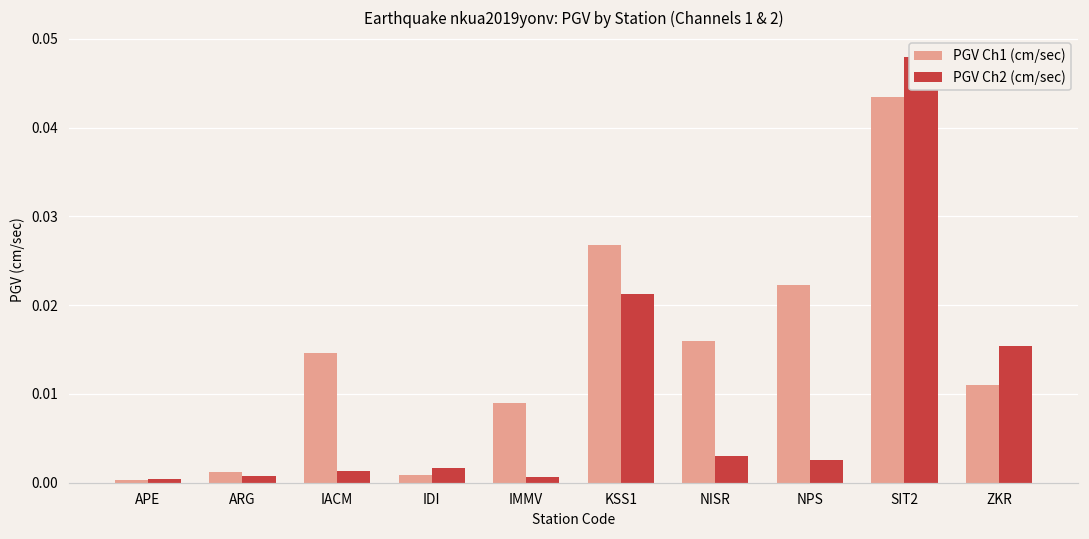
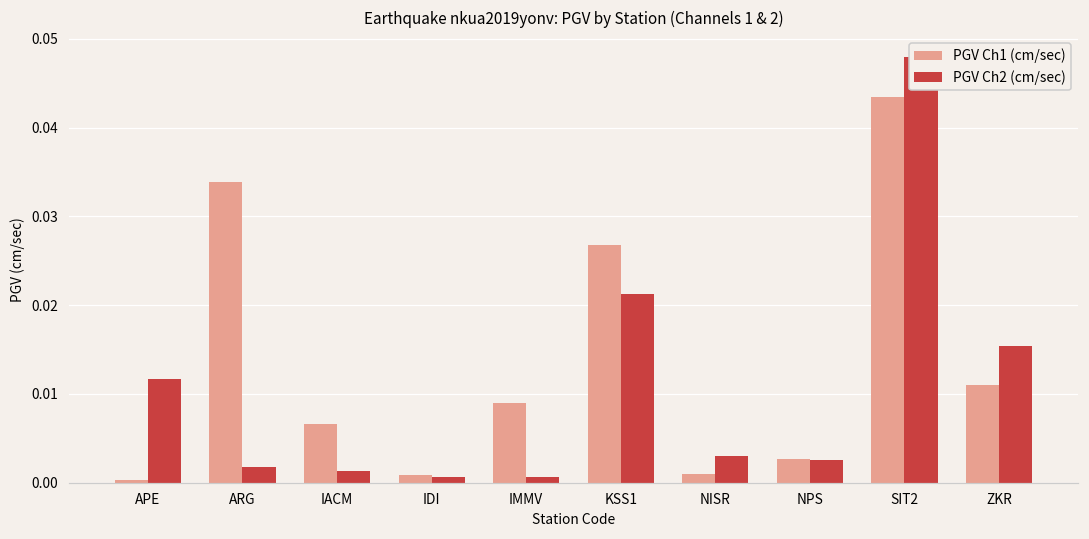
  {
    "PGV Ch1 (cm/sec)": {
-     "ARG": 0.001,
-     "IACM": 0.015,
+     "ARG": 0.034,
+     "IACM": 0.007,
      "IDI": 0.001,
      "IMMV": 0.009,
      "KSS1": 0.027,
-     "NISR": 0.016,
-     "NPS": 0.022,
+     "NISR": 0.001,
+     "NPS": 0.003,
      "SIT2": 0.043,
      "ZKR": 0.011
    },
    "PGV Ch2 (cm/sec)": {
-     "APE": 0.000,
-     "ARG": 0.001,
+     "APE": 0.012,
+     "ARG": 0.002,
      "IACM": 0.001,
-     "IDI": 0.002,
+     "IDI": 0.001,
      "IMMV": 0.001,
      "KSS1": 0.021,
      "NISR": 0.003,
      "NPS": 0.003,
      "ZKR": 0.015
    }
  }
